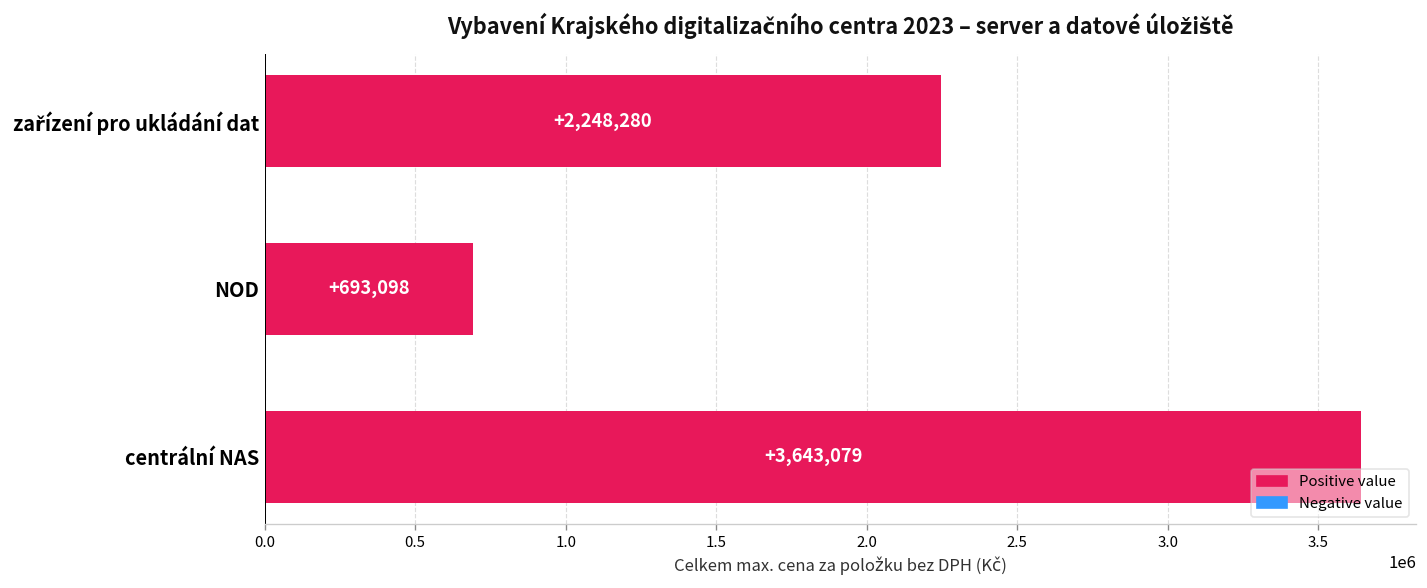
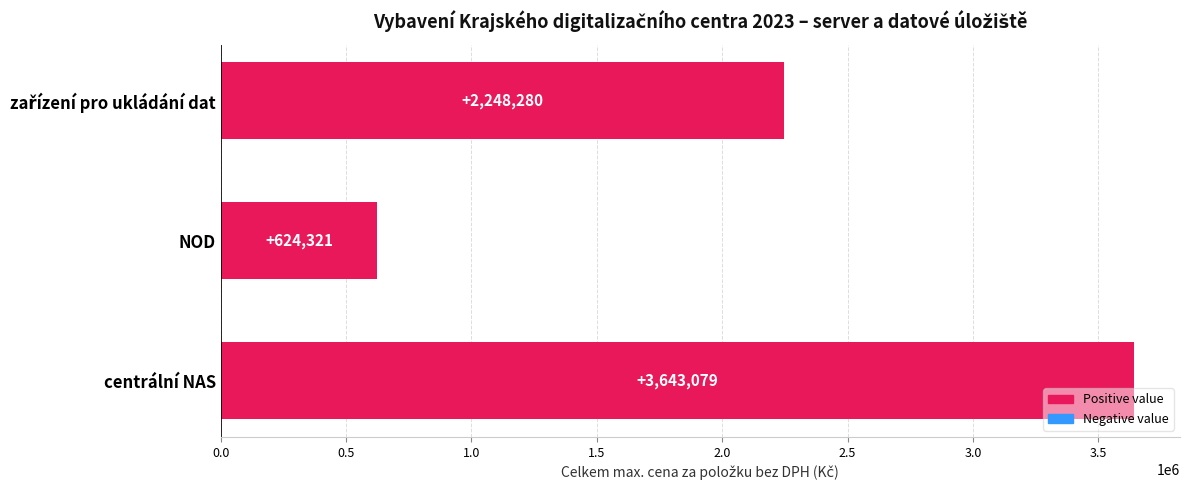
  {
    "zařízení pro ukládání dat": "+2,248,280",
-   "NOD": "+693,098",
+   "NOD": "+624,321",
    "centrální NAS": "+3,643,079"
  }
